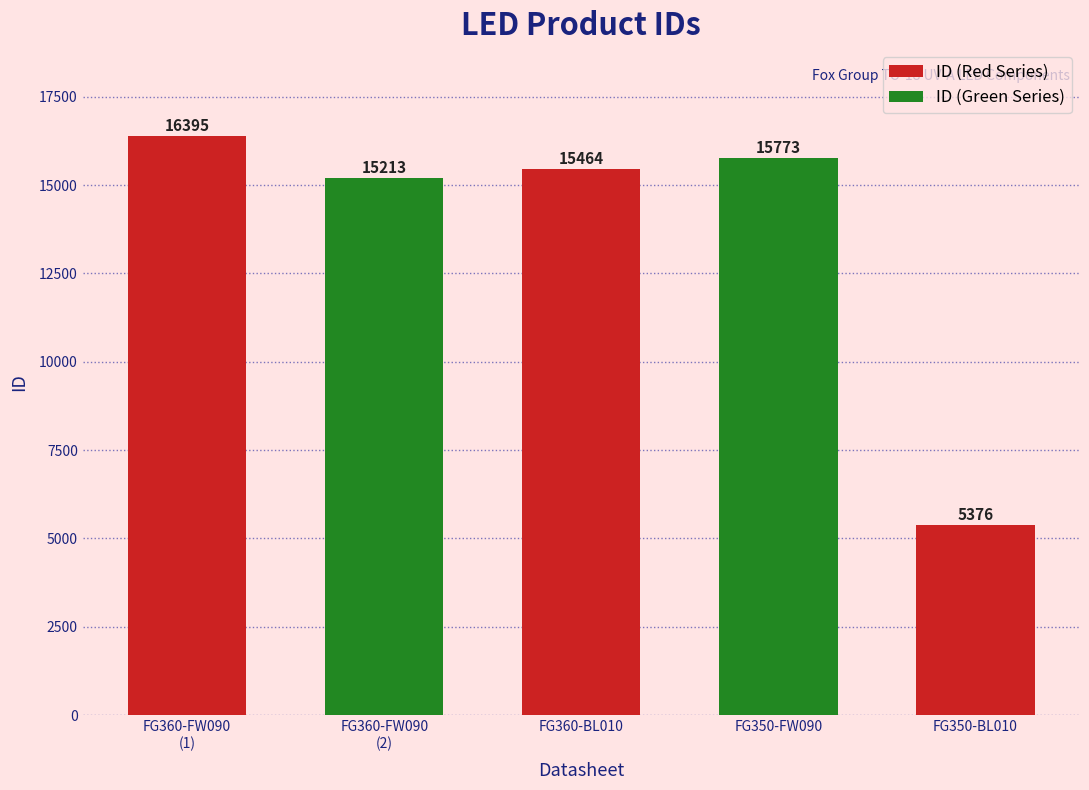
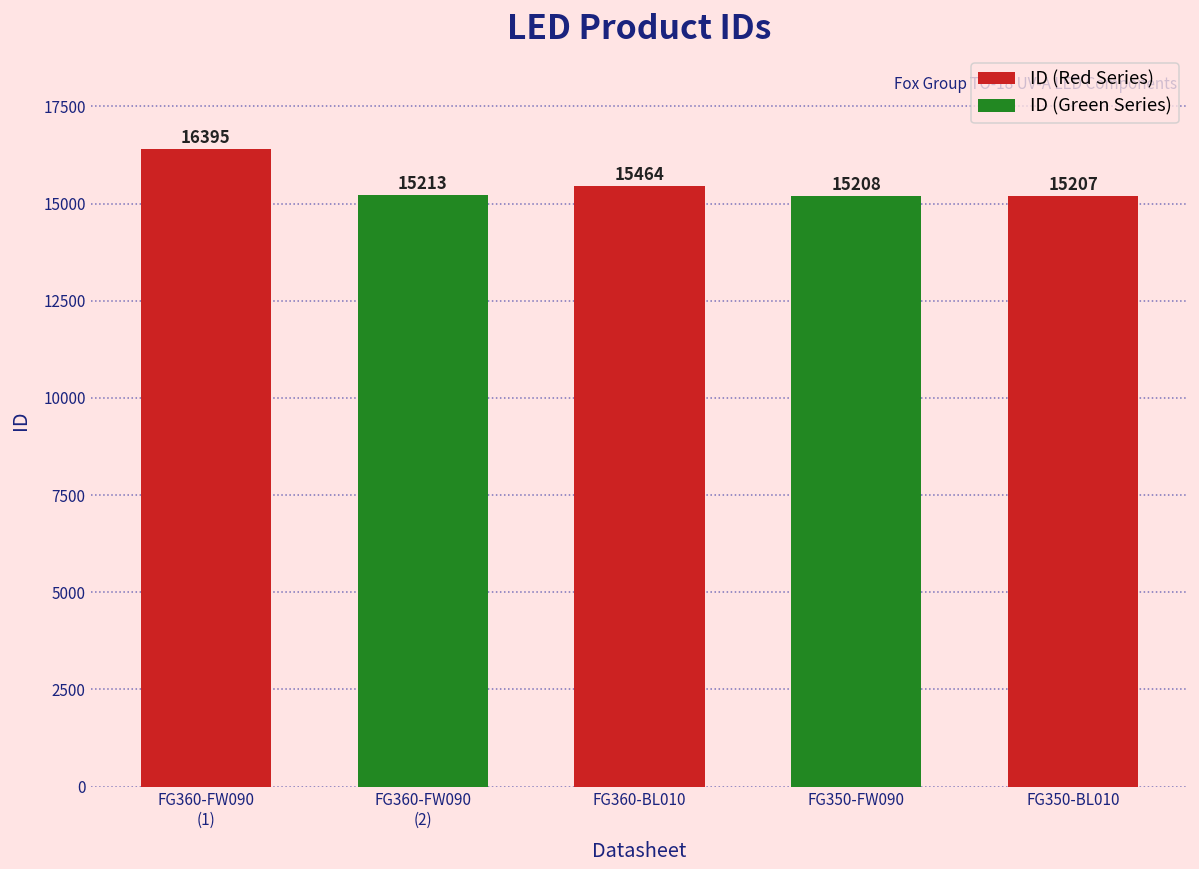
  {
    "FG360-FW090 (1)": 16395,
    "FG360-FW090 (2)": 15213,
    "FG360-BL010": 15464,
-   "FG350-FW090": 15773,
-   "FG350-BL010": 5376
+   "FG350-FW090": 15208,
+   "FG350-BL010": 15207
  }
